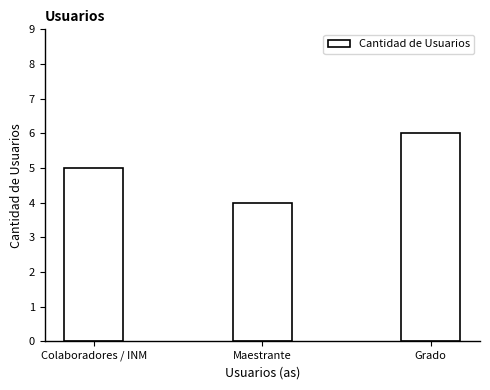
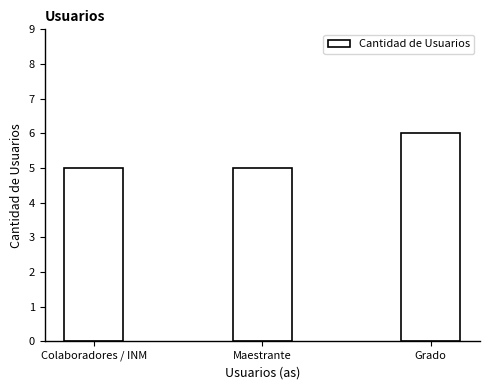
  {
    "Colaboradores / INM": 5,
-   "Maestrante": 4,
+   "Maestrante": 5,
    "Grado": 6
  }
